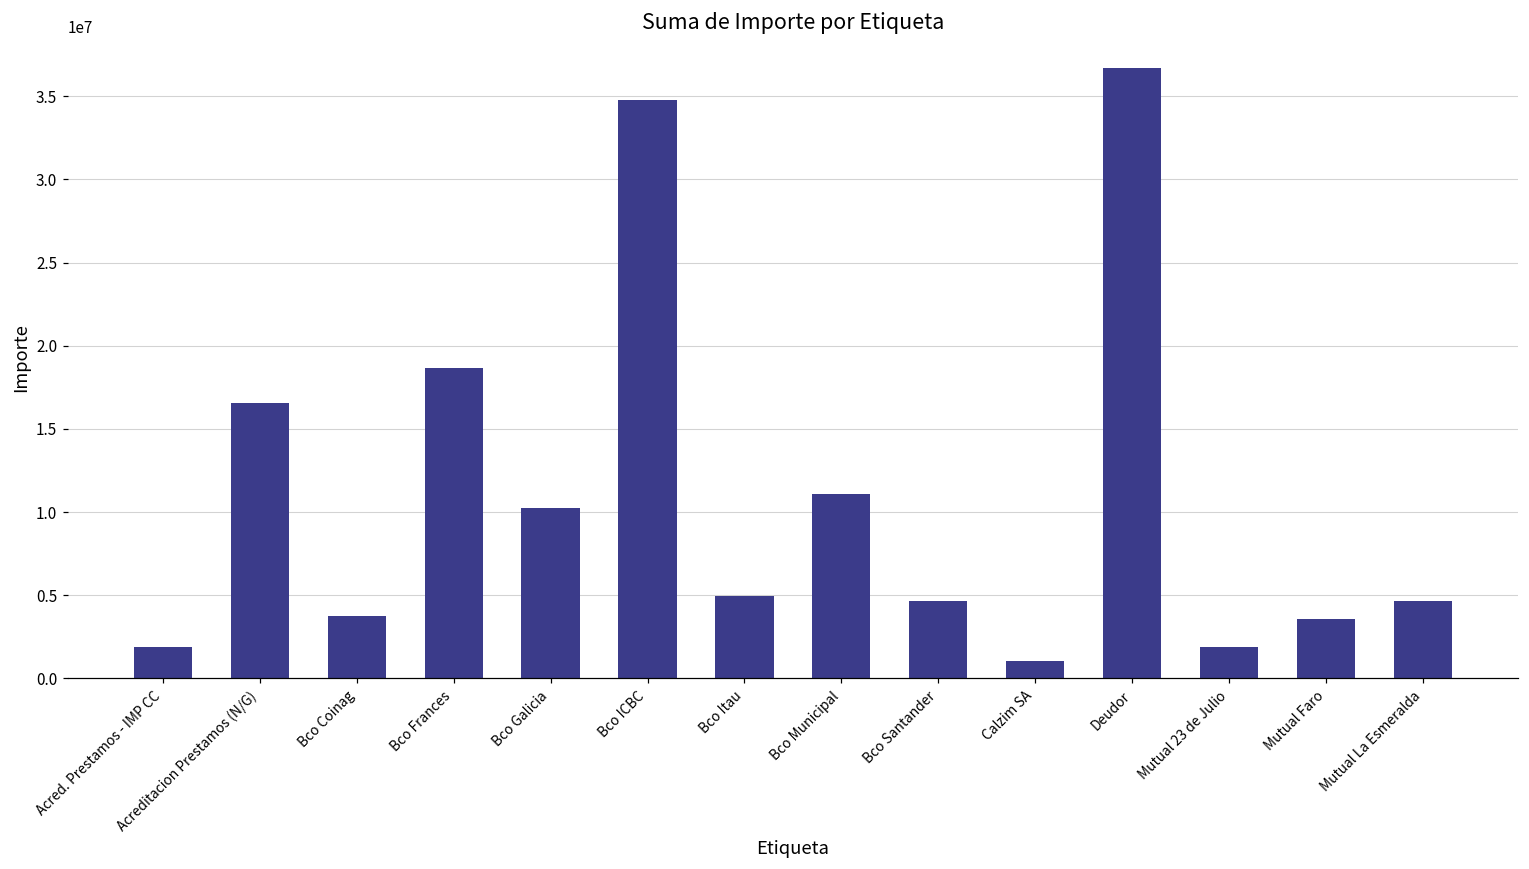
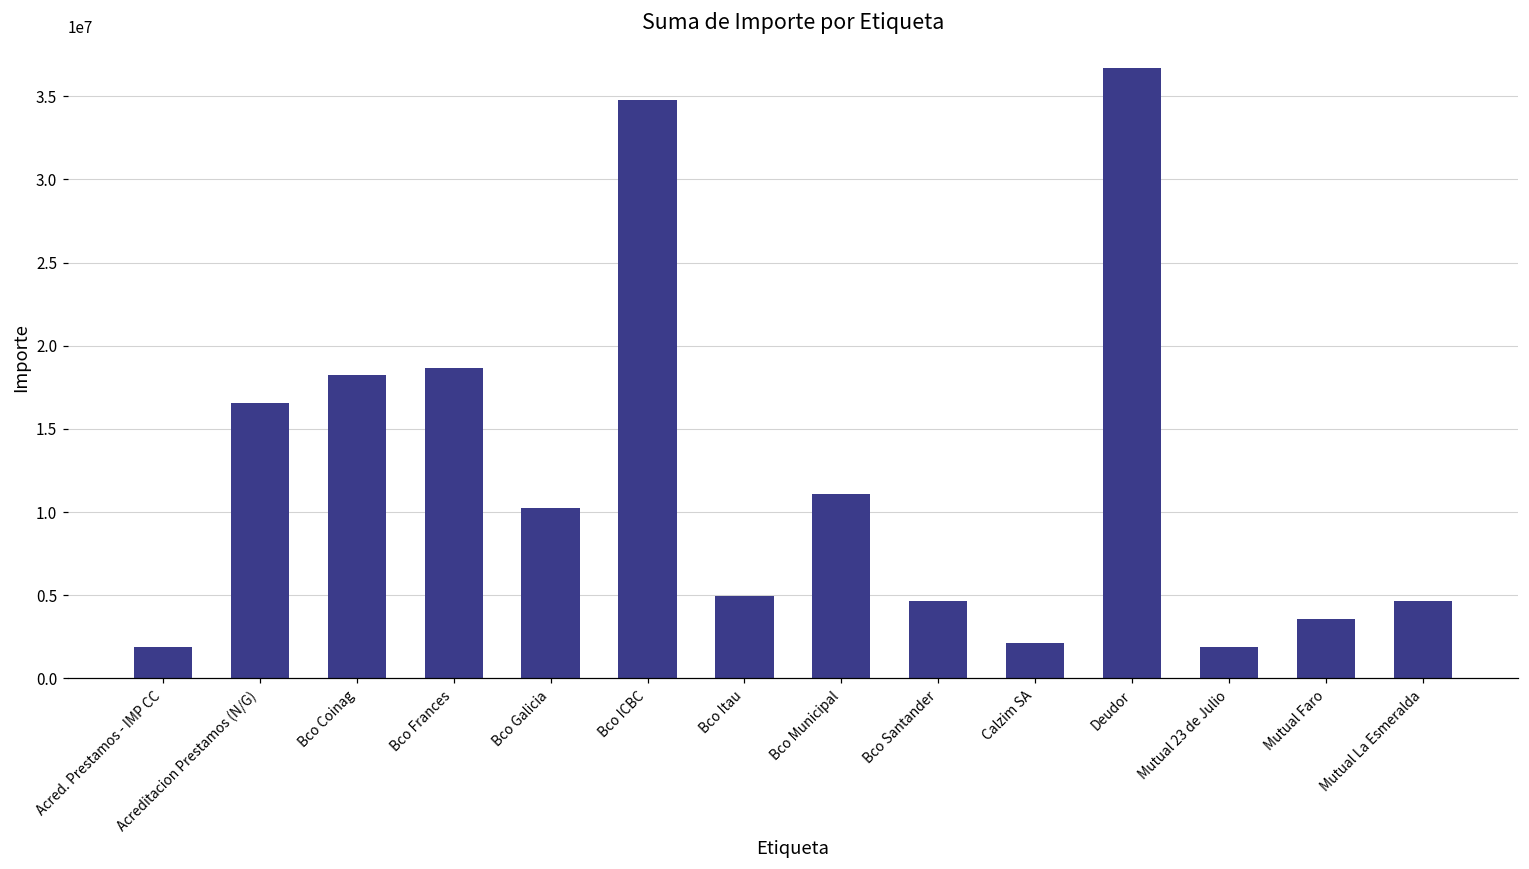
  {
    "Acred. Prestamos - IMP CC": 1900000,
    "Acreditacion Prestamos (N/G)": 16500000,
-   "Bco Coinag": 3800000,
+   "Bco Coinag": 18200000,
    "Bco Frances": 18600000,
    "Bco Galicia": 10200000,
    "Bco ICBC": 34800000,
    "Bco Itau": 4900000,
    "Bco Municipal": 11100000,
    "Bco Santander": 4600000,
-   "Calzim SA": 1000000,
+   "Calzim SA": 2100000,
    "Deudor": 36700000,
    "Mutual 23 de Julio": 1900000,
    "Mutual Faro": 3600000,
    "Mutual La Esmeralda": 4600000
  }
